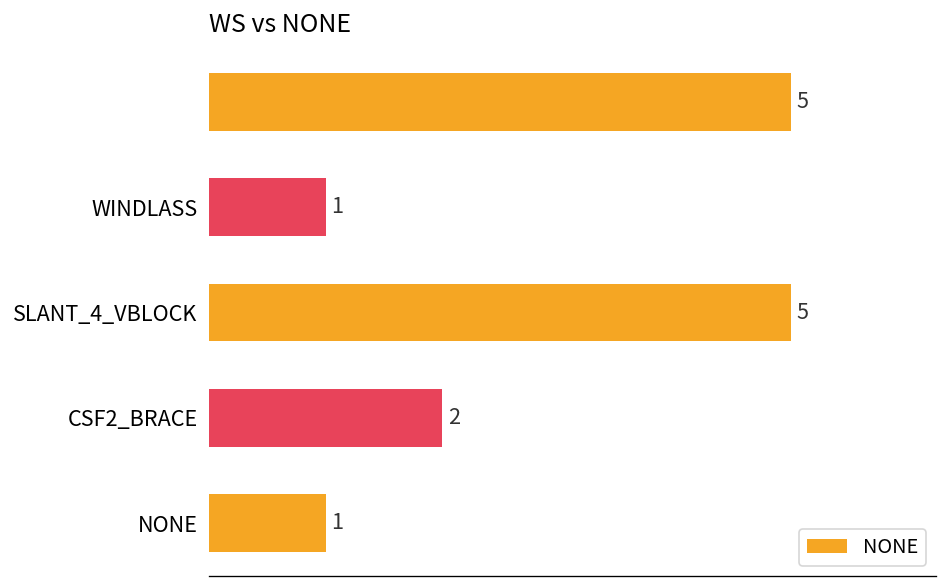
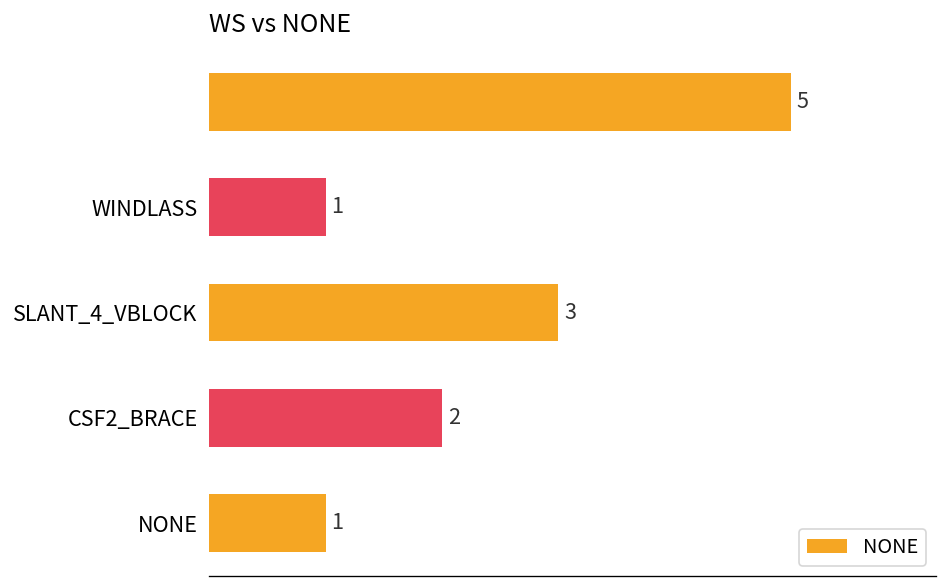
  {
    "WINDLASS": 1,
-   "SLANT_4_VBLOCK": 5,
+   "SLANT_4_VBLOCK": 3,
    "CSF2_BRACE": 2,
    "NONE": 1
  }
